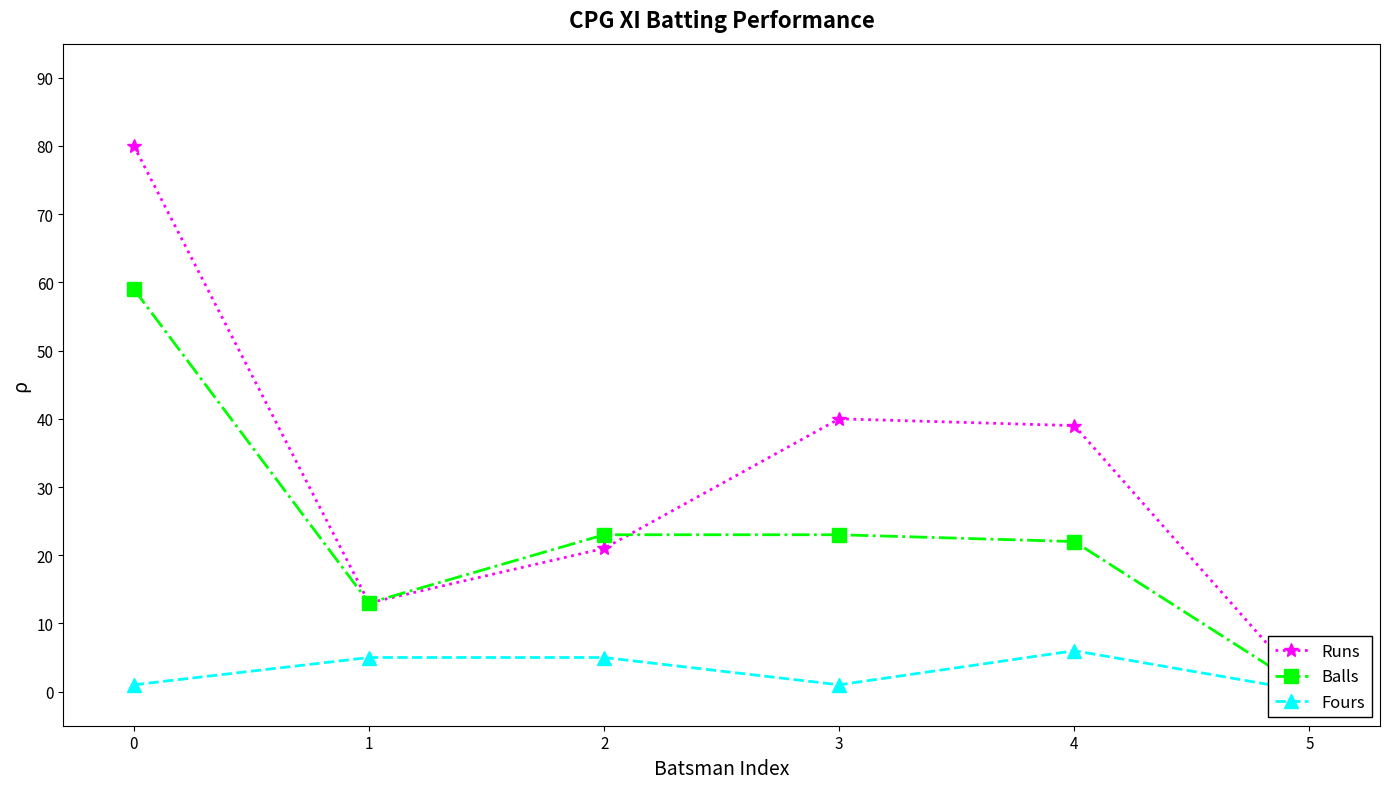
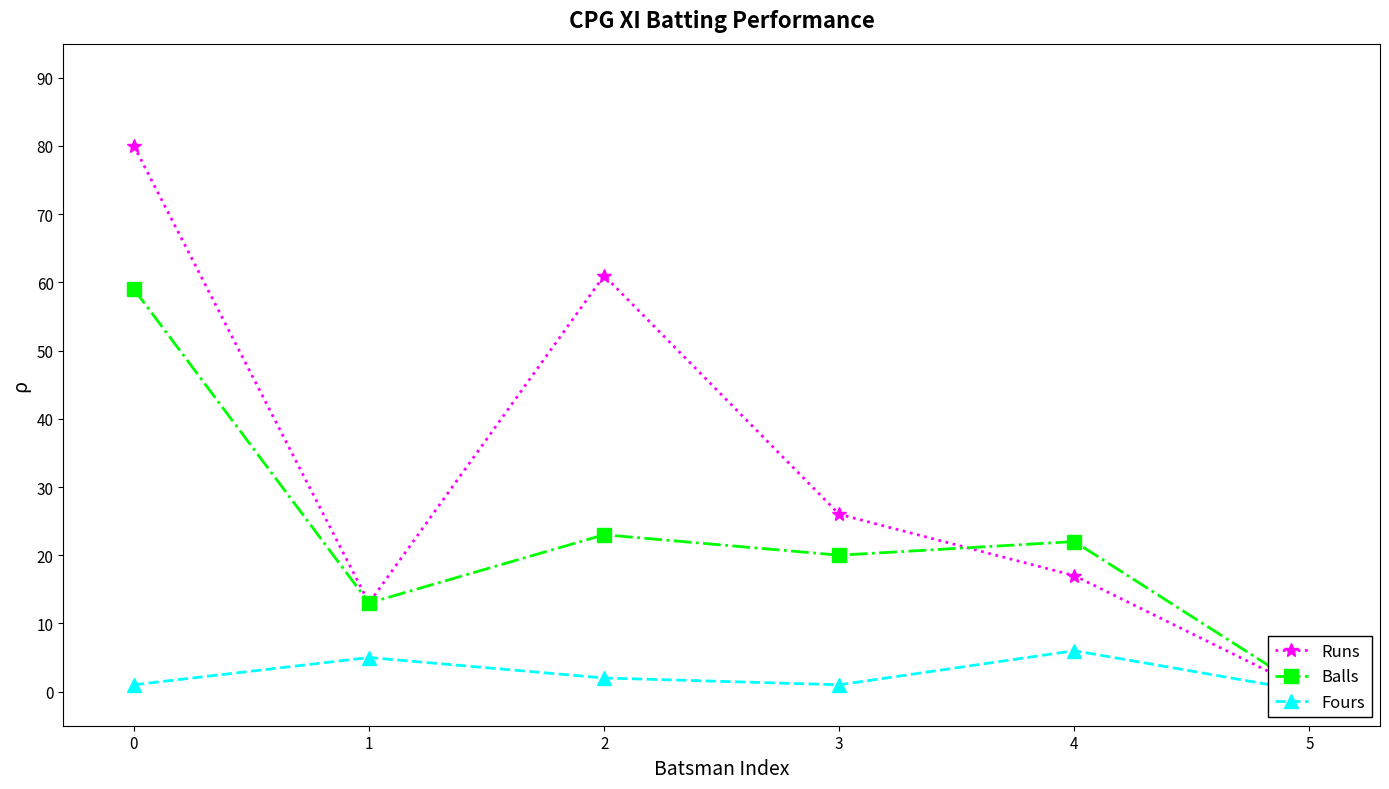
  {
    "Runs": {
      "0": 80,
-     "2": 21,
-     "3": 40,
-     "4": 39
+     "2": 61,
+     "3": 26,
+     "4": 17
    },
    "Balls": {
      "0": 59,
      "2": 23,
-     "3": 23,
+     "3": 20,
      "4": 22
    },
    "Fours": {
      "0": 1,
      "1": 5,
-     "2": 5,
+     "2": 2,
      "3": 1,
      "4": 6
    }
  }
